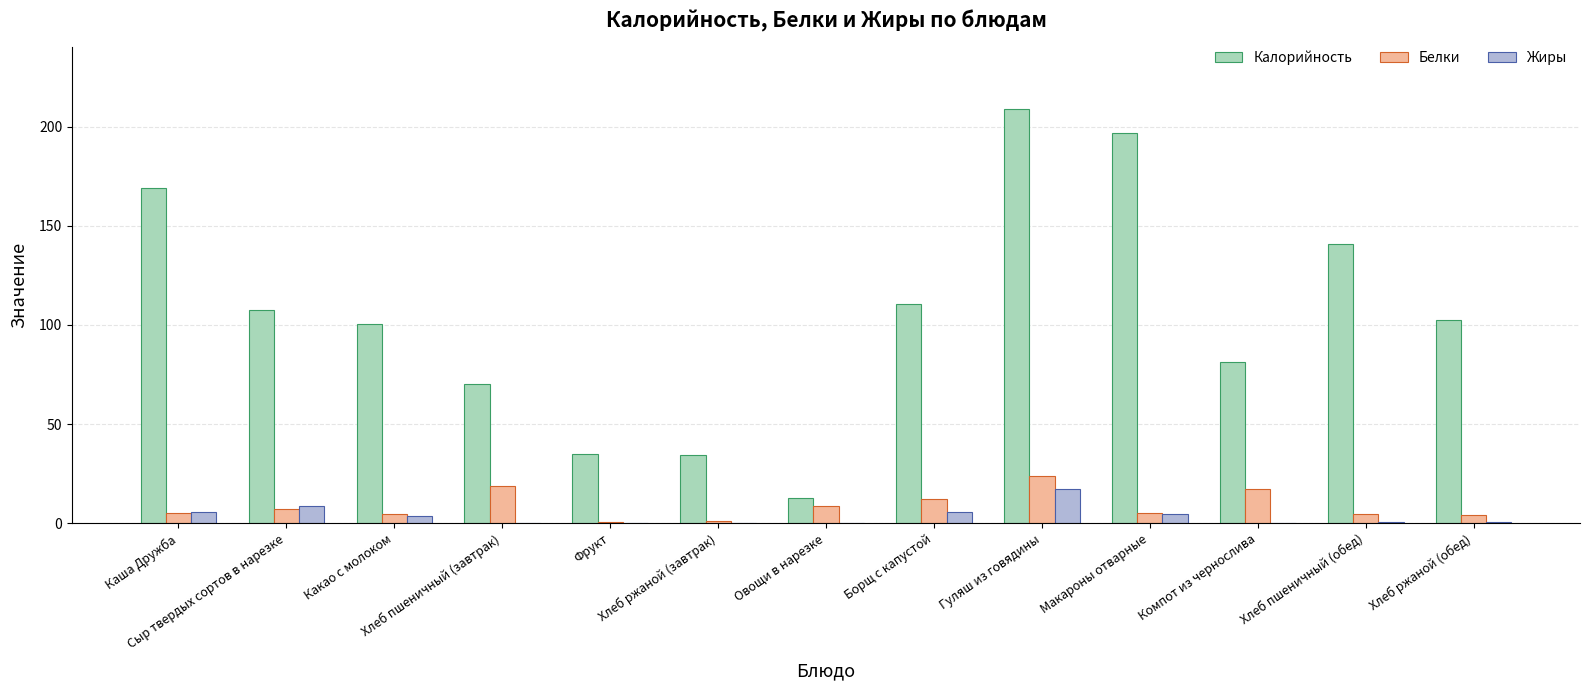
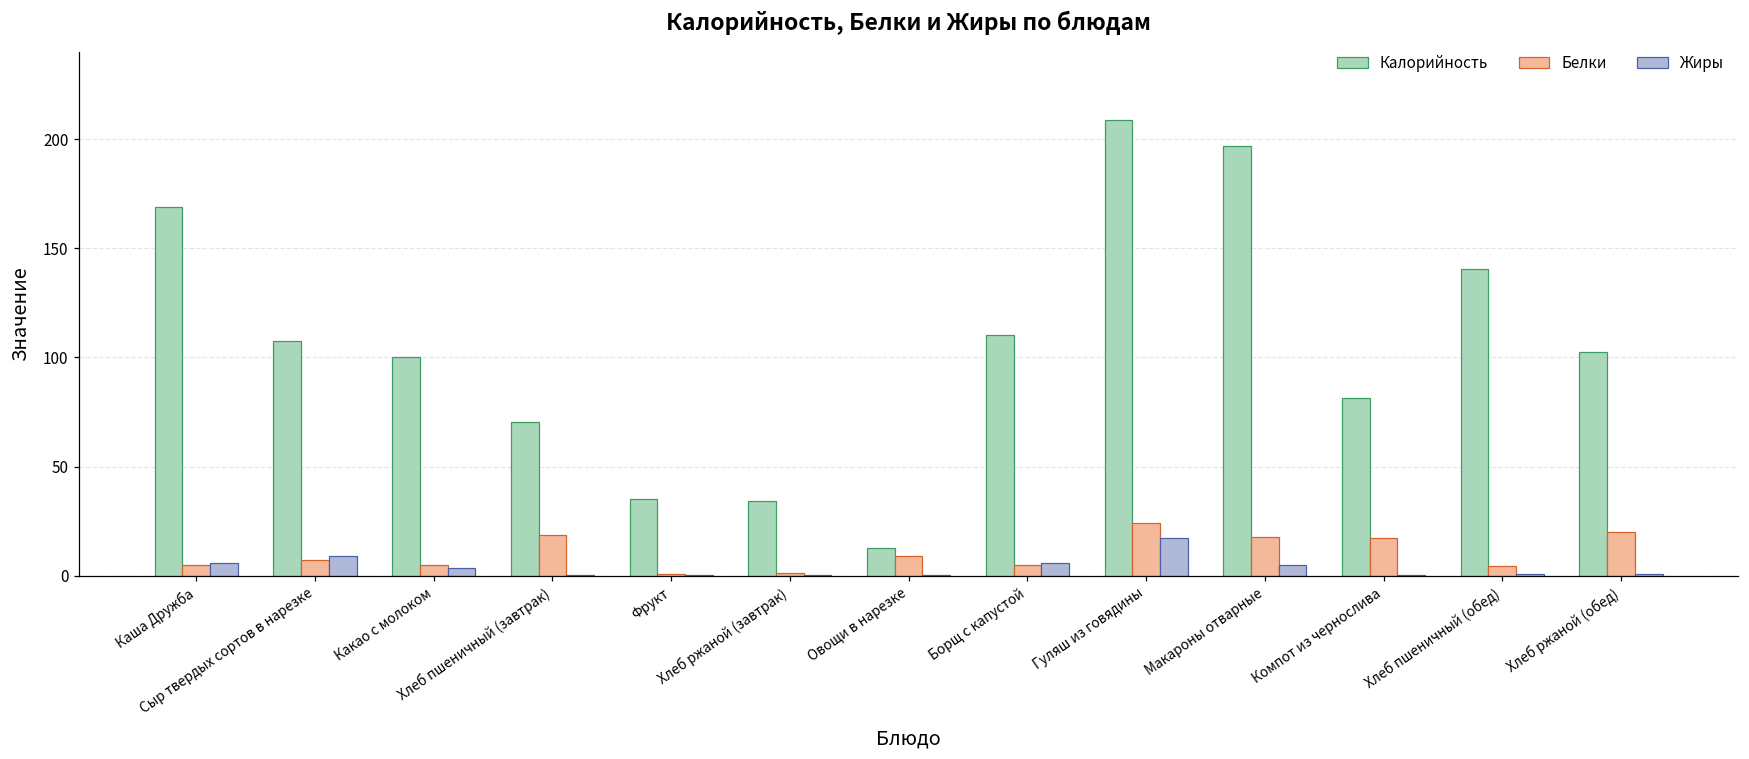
  {
    "Белки": {
      "Каша Дружба": 5,
      "Сыр твердых сортов в нарезке": 7,
      "Какао с молоком": 5,
      "Хлеб пшеничный (завтрак)": 19,
      "Хлеб ржаной (завтрак)": 1,
      "Овощи в нарезке": 9,
-     "Борщ с капустой": 12,
+     "Борщ с капустой": 5,
      "Гуляш из говядины": 24,
-     "Макароны отварные": 5,
+     "Макароны отварные": 18,
      "Компот из чернослива": 17,
      "Хлеб пшеничный (обед)": 5,
-     "Хлеб ржаной (обед)": 4
+     "Хлеб ржаной (обед)": 20
    }
  }
